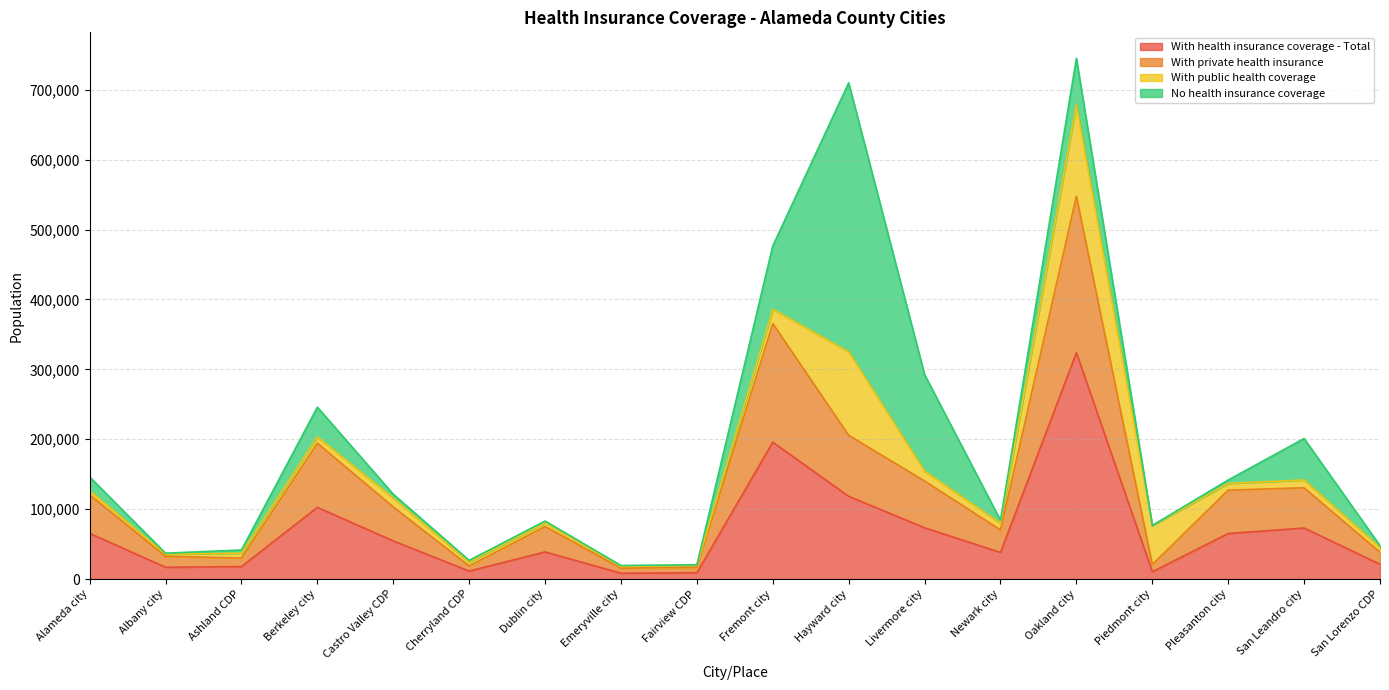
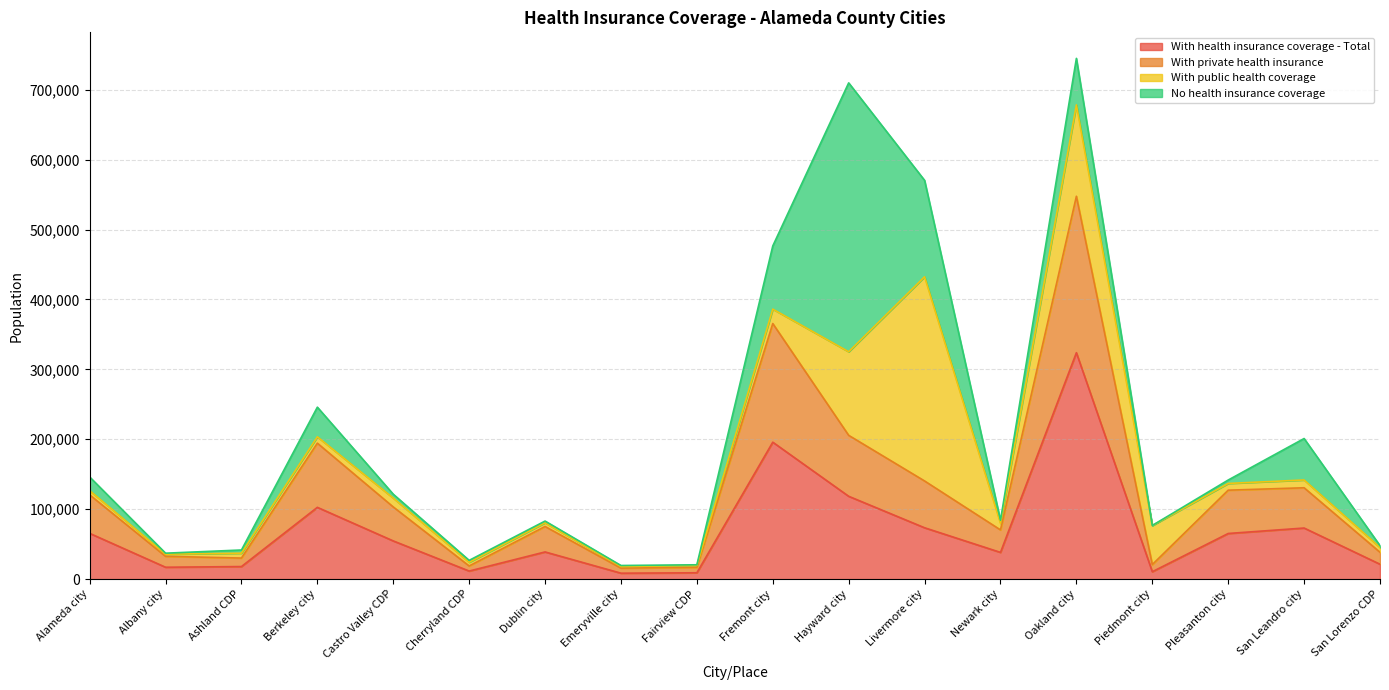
  {
    "With public health coverage": {
      "Alameda city": "10,000",
      "Ashland CDP": "10,000",
      "Berkeley city": "10,000",
      "Castro Valley CDP": "10,000",
      "Fremont city": "20,000",
      "Hayward city": "120,000",
-     "Livermore city": "10,000",
+     "Livermore city": "290,000",
      "Newark city": "10,000",
      "Oakland city": "130,000",
      "Pleasanton city": "10,000",
      "San Leandro city": "10,000"
    },
    "No health insurance coverage": {
      "Alameda city": "20,000",
      "Ashland CDP": "0",
      "Berkeley city": "40,000",
      "Castro Valley CDP": "10,000",
      "Fremont city": "90,000",
      "Hayward city": "380,000",
      "Livermore city": "140,000",
      "Newark city": "0",
      "Oakland city": "70,000",
      "Pleasanton city": "0",
      "San Leandro city": "60,000"
    }
  }
